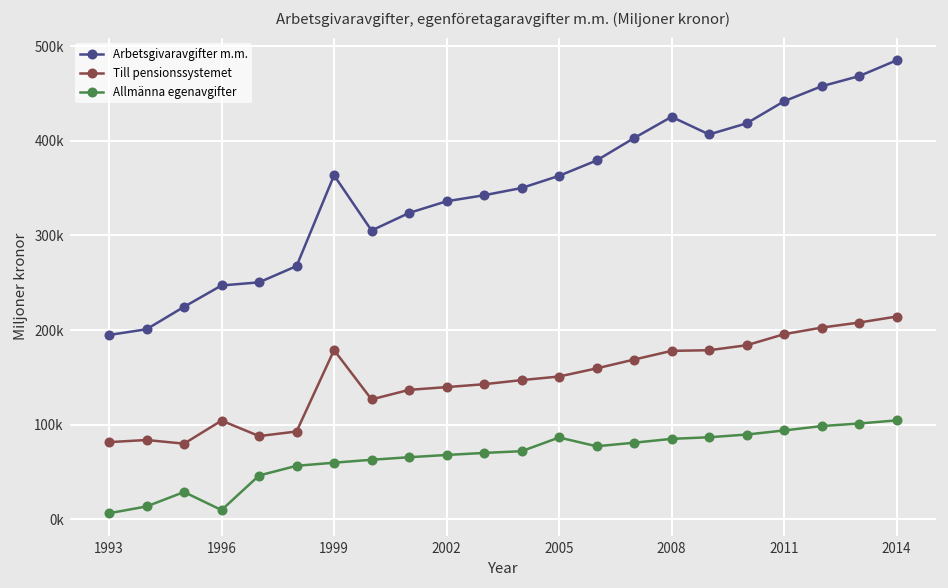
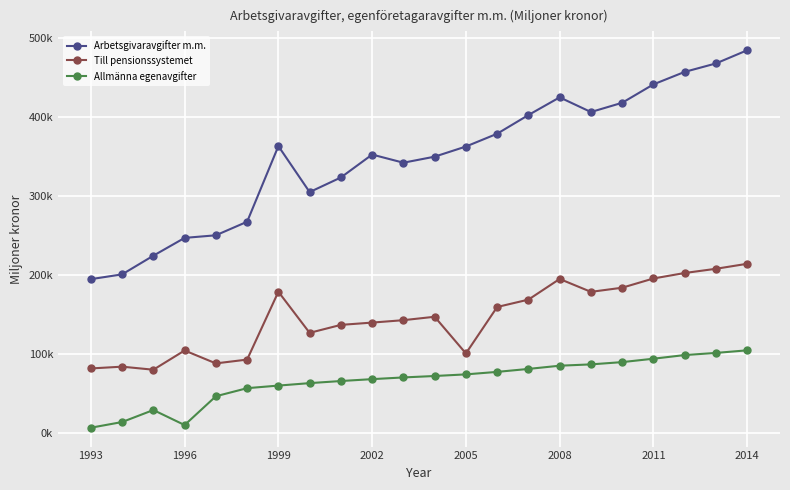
  {
    "Arbetsgivaravgifter m.m.": {
      "1993": 190000,
      "1996": 250000,
      "1999": 360000,
-     "2002": 340000,
+     "2002": 350000,
      "2005": 360000,
      "2008": 430000,
      "2011": 440000,
      "2014": 490000
    },
    "Till pensionssystemet": {
      "1993": 80000,
      "1996": 100000,
      "1999": 180000,
      "2002": 140000,
-     "2005": 150000,
-     "2008": 180000,
+     "2005": 100000,
+     "2008": 200000,
      "2011": 200000,
      "2014": 210000
    },
    "Allmänna egenavgifter": {
      "1993": 10000,
      "1996": 10000,
      "1999": 60000,
      "2002": 70000,
-     "2005": 90000,
+     "2005": 70000,
      "2008": 90000,
      "2011": 90000,
      "2014": 100000
    }
  }
